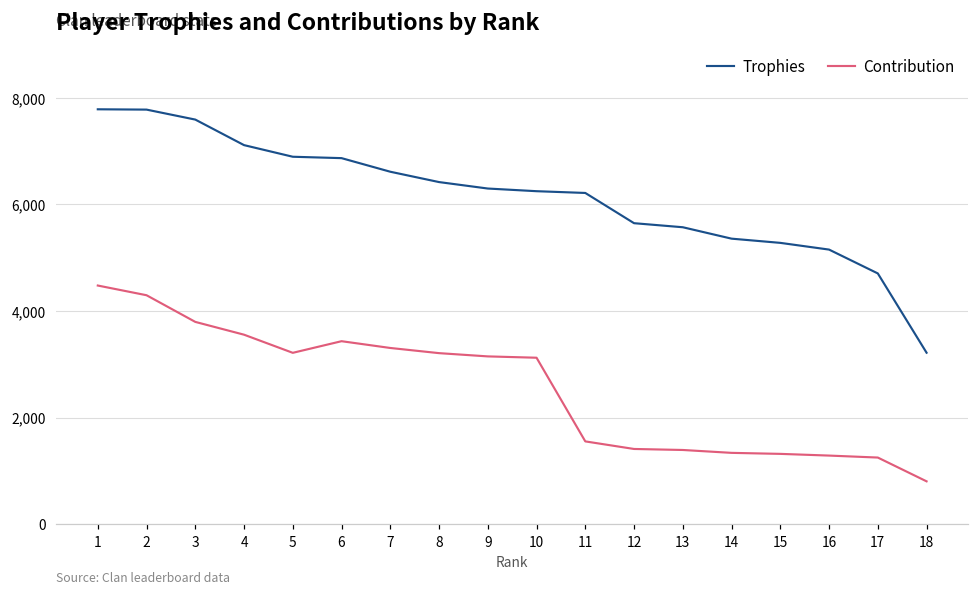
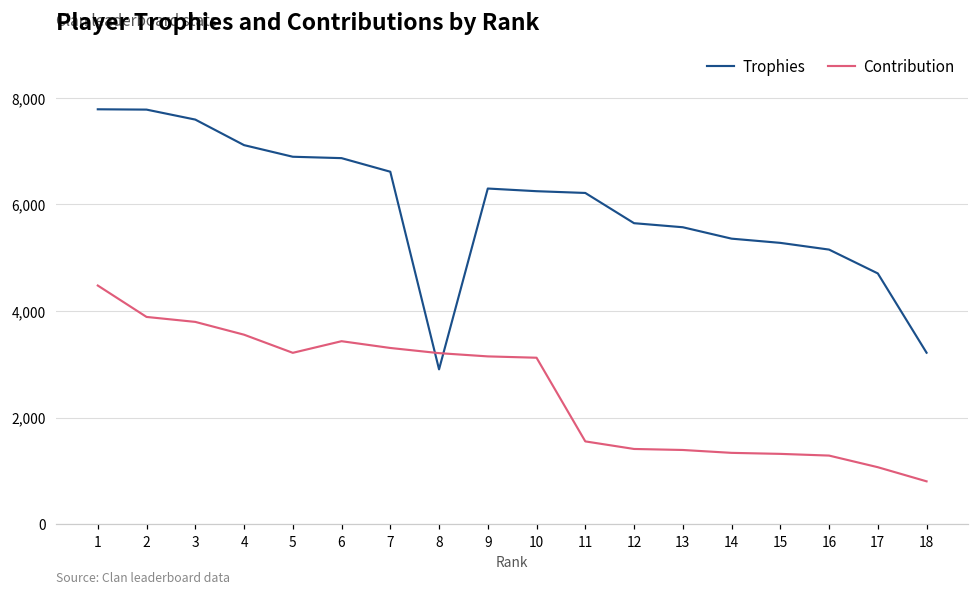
  {
    "Trophies": {
      "1": "7,800",
      "2": "7,800",
      "3": "7,600",
      "4": "7,100",
      "5": "6,900",
      "6": "6,900",
      "7": "6,600",
-     "8": "6,400",
+     "8": "2,900",
      "9": "6,300",
      "10": "6,200",
      "11": "6,200",
      "12": "5,600",
      "13": "5,600",
      "14": "5,400",
      "15": "5,300",
      "16": "5,200",
      "17": "4,700",
      "18": "3,200"
    },
    "Contribution": {
      "1": "4,500",
-     "2": "4,300",
+     "2": "3,900",
      "3": "3,800",
      "4": "3,600",
      "5": "3,200",
      "6": "3,400",
      "7": "3,300",
      "8": "3,200",
      "9": "3,100",
      "10": "3,100",
      "11": "1,600",
      "12": "1,400",
      "13": "1,400",
      "14": "1,300",
      "15": "1,300",
      "16": "1,300",
-     "17": "1,300",
+     "17": "1,100",
      "18": "800"
    }
  }
